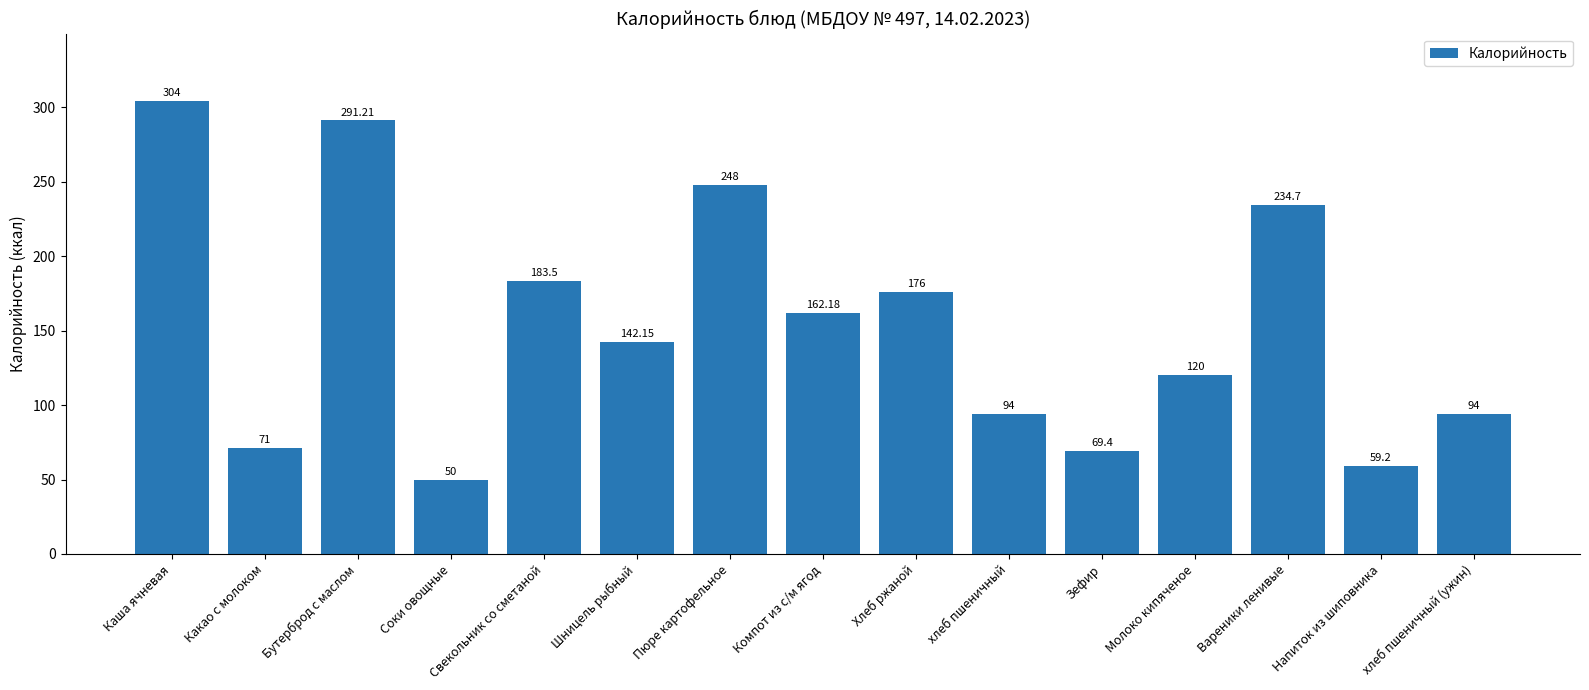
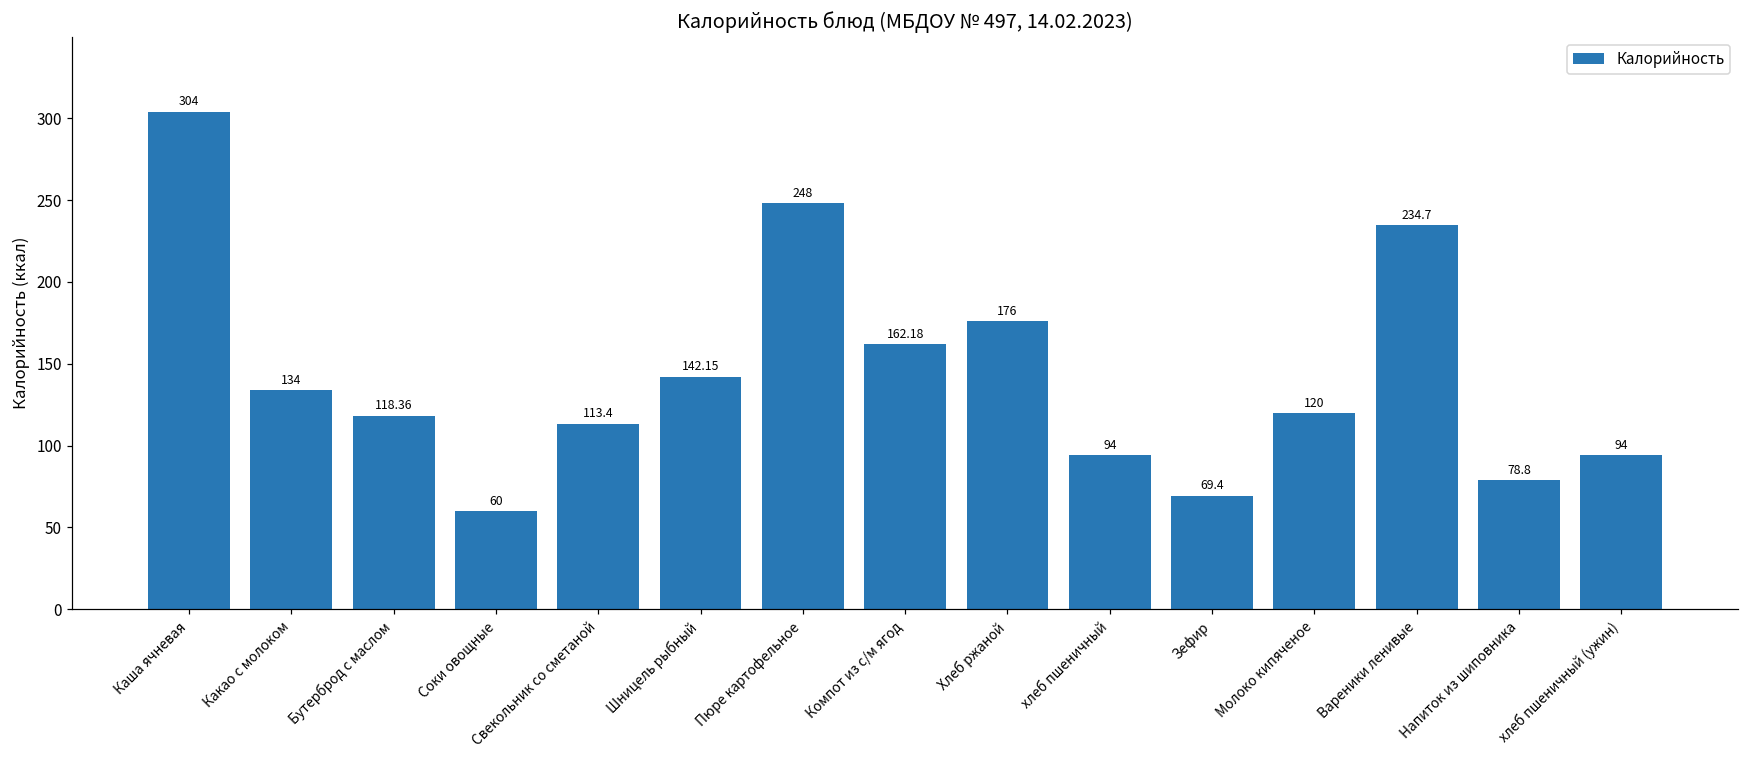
  {
    "Каша ячневая": 304,
-   "Какао с молоком": 71,
-   "Бутерброд с маслом": 291.21,
-   "Соки овощные": 50,
-   "Свекольник со сметаной": 183.5,
+   "Какао с молоком": 134,
+   "Бутерброд с маслом": 118.36,
+   "Соки овощные": 60,
+   "Свекольник со сметаной": 113.4,
    "Шницель рыбный": 142.15,
    "Пюре картофельное": 248,
    "Компот из с/м ягод": 162.18,
    "Хлеб ржаной": 176,
    "хлеб пшеничный": 94,
    "Зефир": 69.4,
    "Молоко кипяченое": 120,
    "Вареники ленивые": 234.7,
-   "Напиток из шиповника": 59.2,
+   "Напиток из шиповника": 78.8,
    "хлеб пшеничный (ужин)": 94
  }
